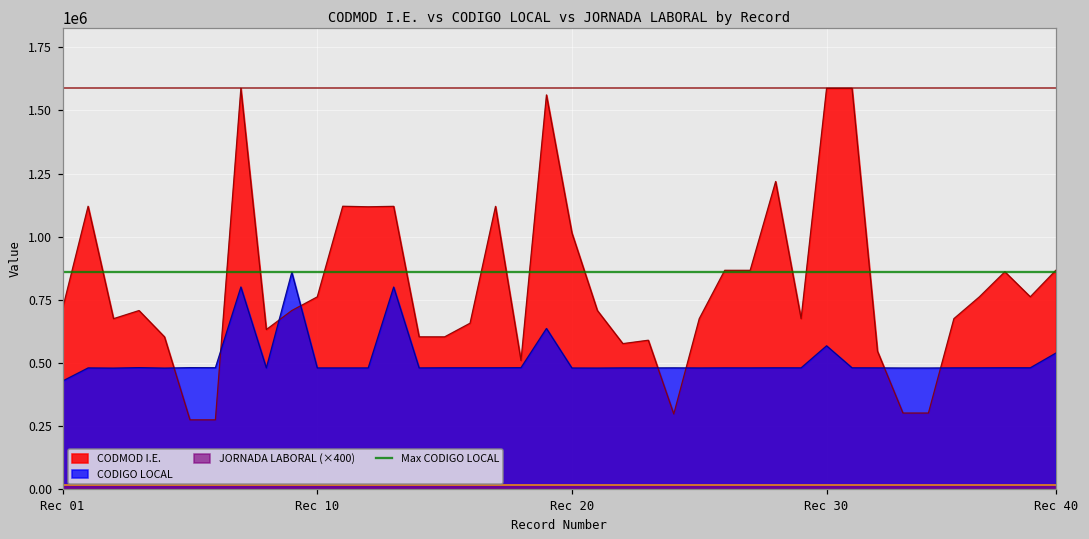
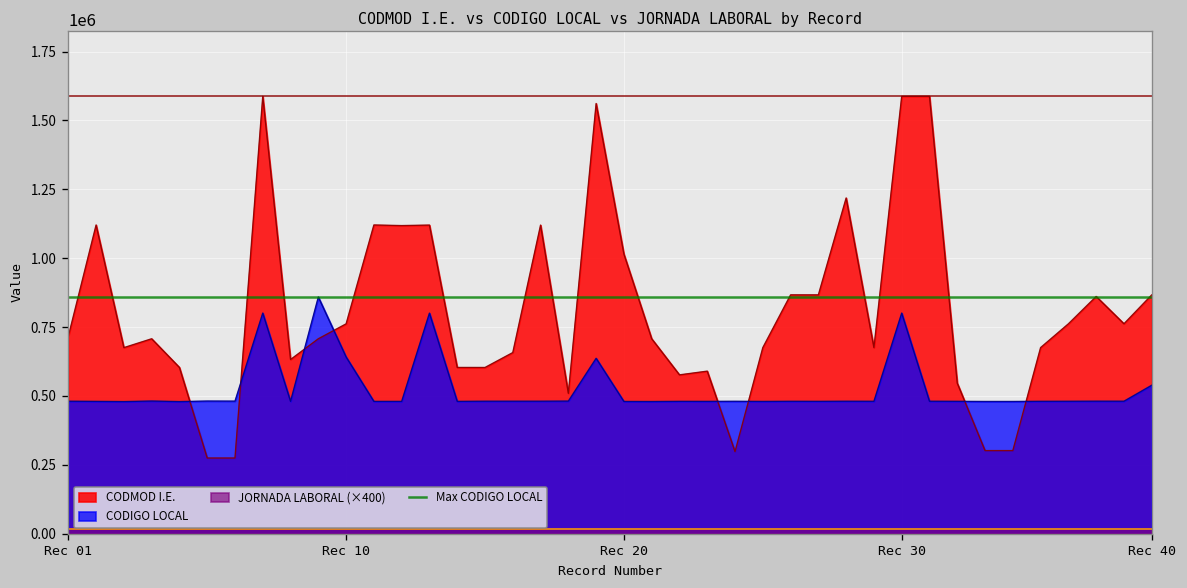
  {
    "CODMOD I.E.": {
      "Rec 01": 720000,
      "Rec 10": 760000,
      "Rec 20": 1020000,
      "Rec 30": 1590000,
      "Rec 40": 870000
    },
    "CODIGO LOCAL": {
-     "Rec 01": 430000,
-     "Rec 10": 480000,
+     "Rec 01": 480000,
+     "Rec 10": 640000,
      "Rec 20": 480000,
-     "Rec 30": 570000,
+     "Rec 30": 800000,
      "Rec 40": 540000
    },
    "JORNADA LABORAL (×400)": {
      "Rec 01": 20000,
      "Rec 10": 20000,
      "Rec 20": 20000,
      "Rec 30": 20000,
      "Rec 40": 20000
    }
  }
